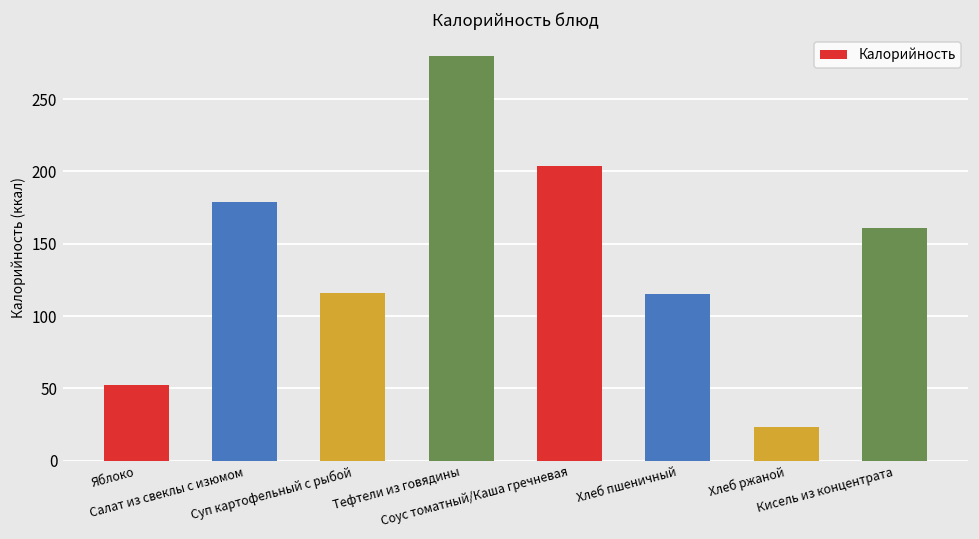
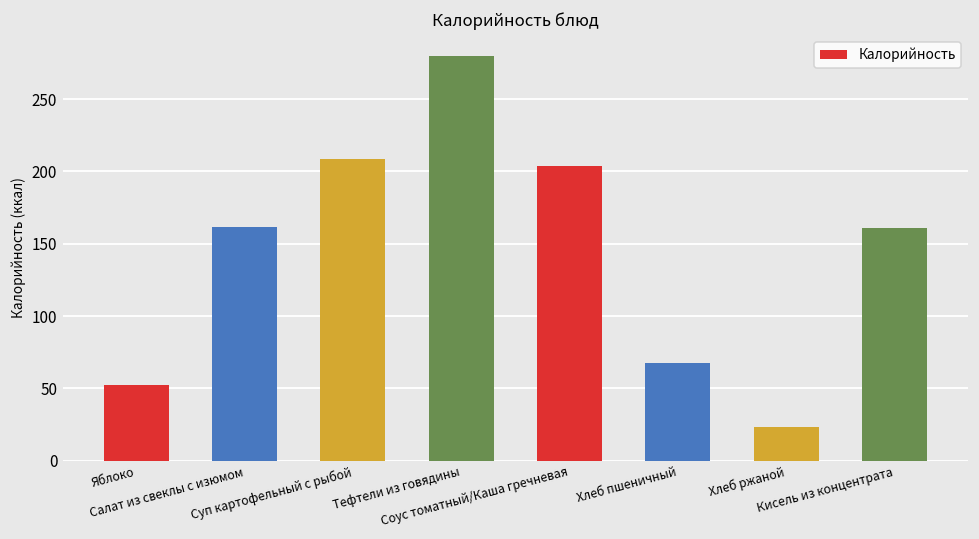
  {
    "Яблоко": 52,
-   "Салат из свеклы с изюмом": 179,
-   "Суп картофельный с рыбой": 116,
+   "Салат из свеклы с изюмом": 161,
+   "Суп картофельный с рыбой": 208,
    "Тефтели из говядины": 280,
    "Соус томатный/Каша гречневая": 204,
-   "Хлеб пшеничный": 115,
+   "Хлеб пшеничный": 68,
    "Хлеб ржаной": 23,
    "Кисель из концентрата": 161
  }
